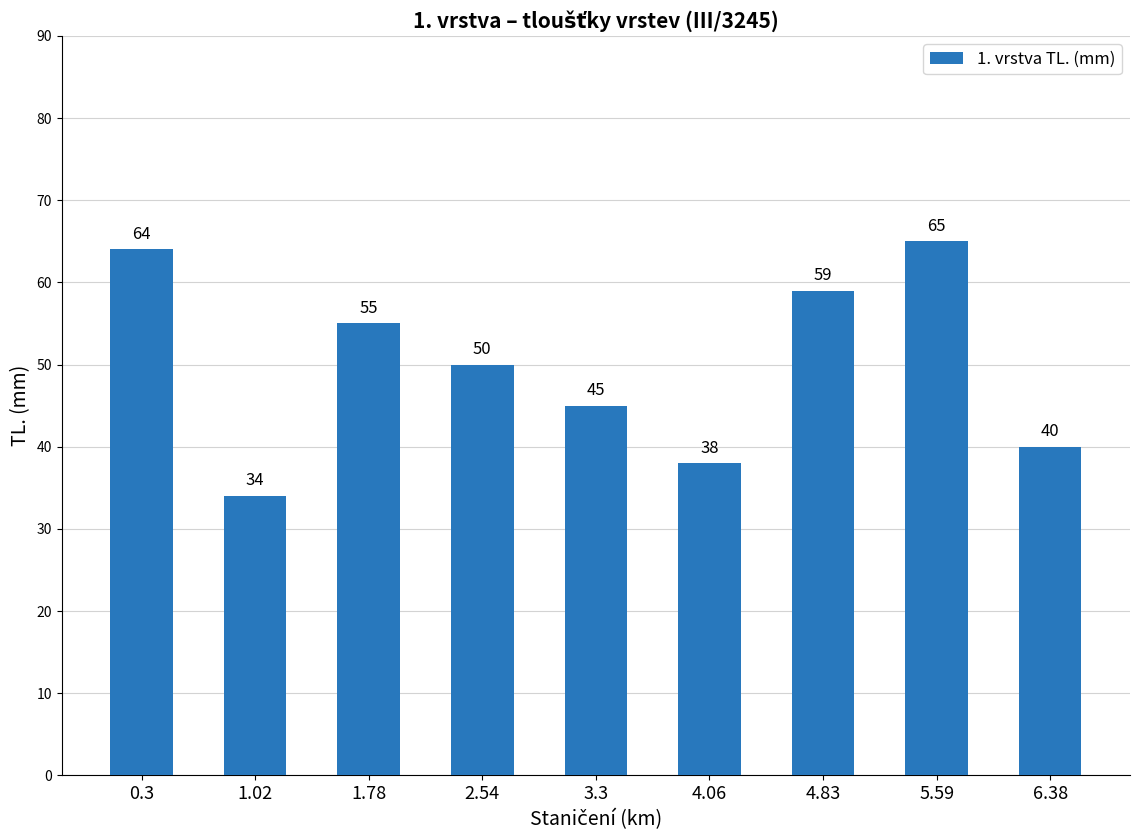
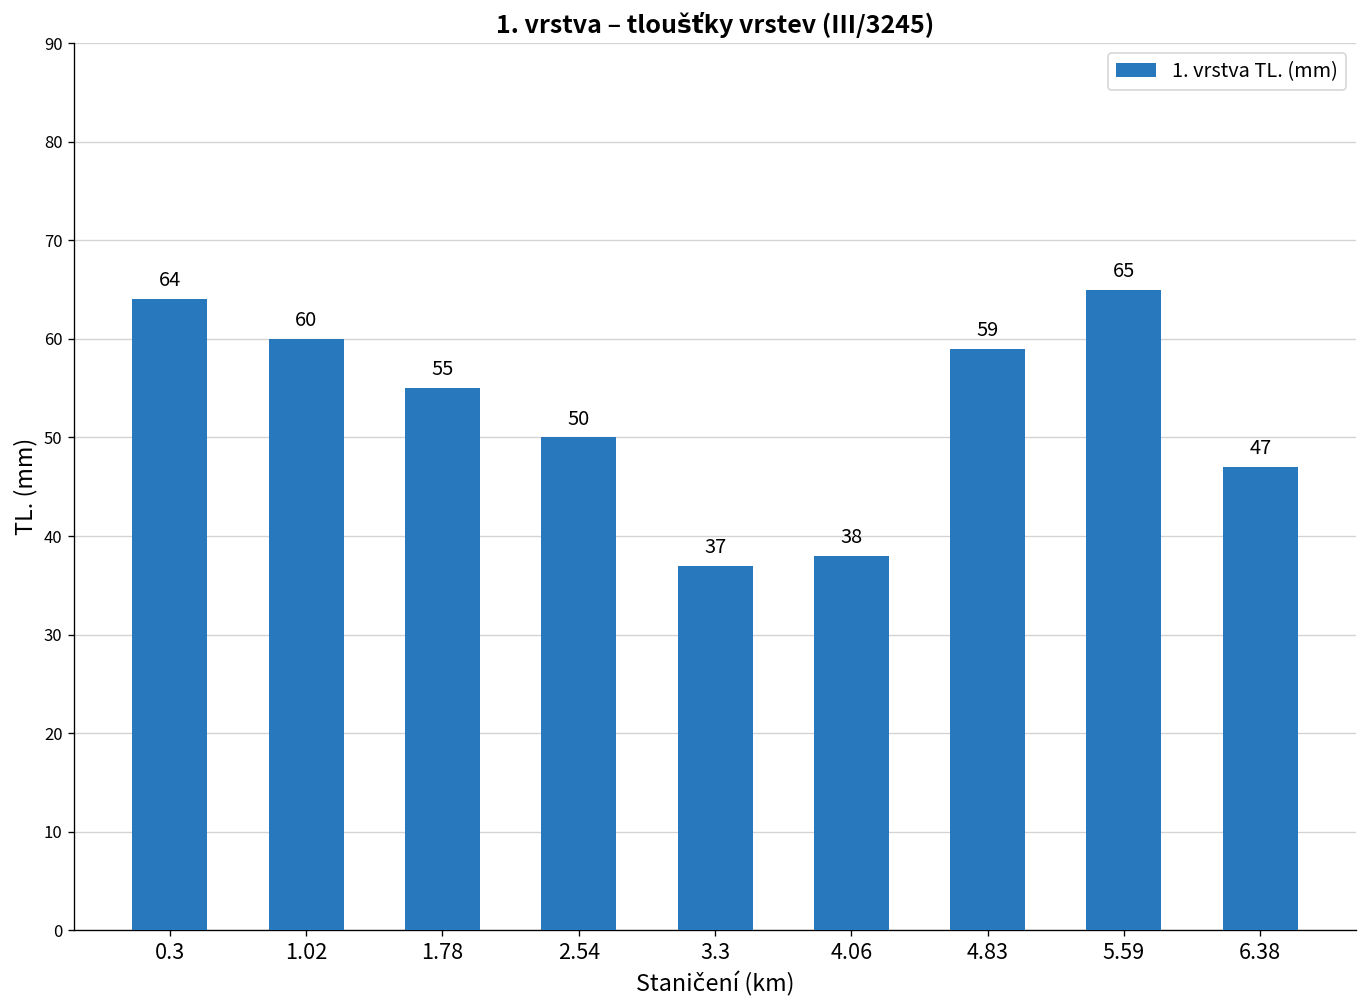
  {
    "0.3": 64,
-   "1.02": 34,
+   "1.02": 60,
    "1.78": 55,
    "2.54": 50,
-   "3.3": 45,
+   "3.3": 37,
    "4.06": 38,
    "4.83": 59,
    "5.59": 65,
-   "6.38": 40
+   "6.38": 47
  }
